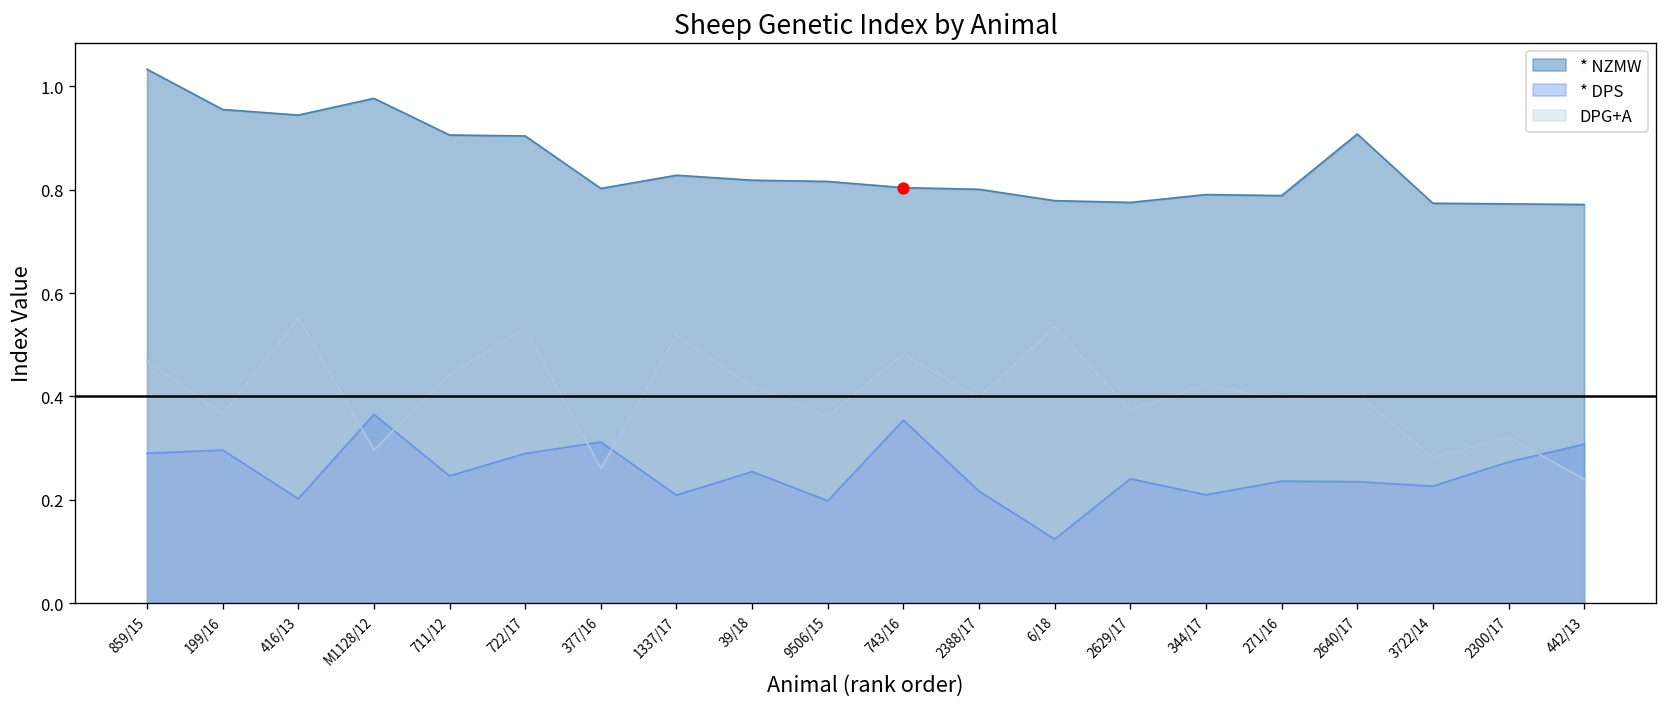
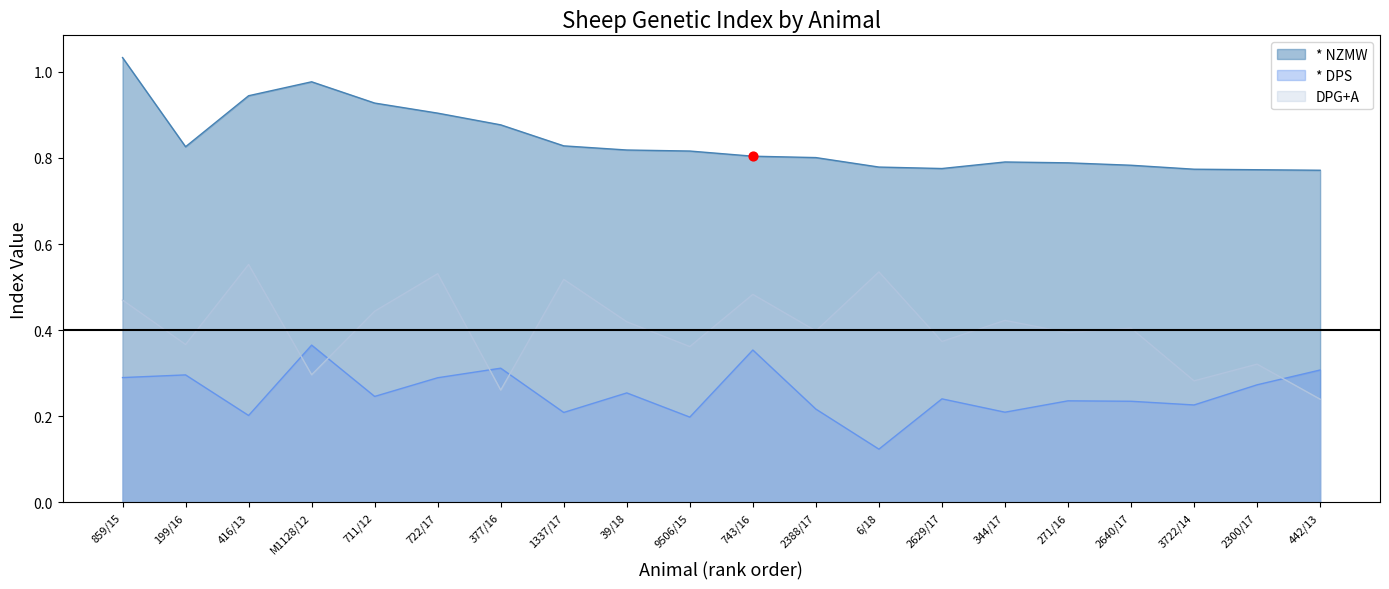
  {
    "* NZMW": {
      "859/15": 1.03,
-     "199/16": 0.96,
+     "199/16": 0.83,
      "416/13": 0.94,
      "M1128/12": 0.98,
-     "711/12": 0.91,
+     "711/12": 0.93,
      "722/17": 0.90,
-     "377/16": 0.80,
+     "377/16": 0.88,
      "1337/17": 0.83,
      "39/18": 0.82,
      "9506/15": 0.82,
      "2388/17": 0.80,
      "6/18": 0.78,
      "2629/17": 0.78,
      "344/17": 0.79,
      "271/16": 0.79,
-     "2640/17": 0.91,
+     "2640/17": 0.78,
      "3722/14": 0.77,
      "2300/17": 0.77,
      "442/13": 0.77
    },
    "* DPS": {
      "859/15": 0.29,
      "199/16": 0.30,
      "416/13": 0.20,
      "M1128/12": 0.37,
      "711/12": 0.25,
      "722/17": 0.29,
      "377/16": 0.31,
      "1337/17": 0.21,
      "39/18": 0.25,
      "9506/15": 0.20,
      "743/16": 0.35,
      "2388/17": 0.22,
      "6/18": 0.12,
      "2629/17": 0.24,
      "344/17": 0.21,
      "271/16": 0.24,
      "2640/17": 0.24,
      "3722/14": 0.23,
      "2300/17": 0.27,
      "442/13": 0.31
    },
    "DPG+A": {
      "859/15": 0.47,
      "199/16": 0.37,
      "416/13": 0.55,
      "M1128/12": 0.30,
      "711/12": 0.44,
      "722/17": 0.53,
      "377/16": 0.26,
      "1337/17": 0.52,
      "39/18": 0.42,
      "9506/15": 0.36,
      "743/16": 0.48,
      "2388/17": 0.40,
      "6/18": 0.54,
      "2629/17": 0.37,
      "344/17": 0.42,
      "271/16": 0.39,
      "2640/17": 0.40,
      "3722/14": 0.28,
      "2300/17": 0.32,
      "442/13": 0.24
    }
  }
